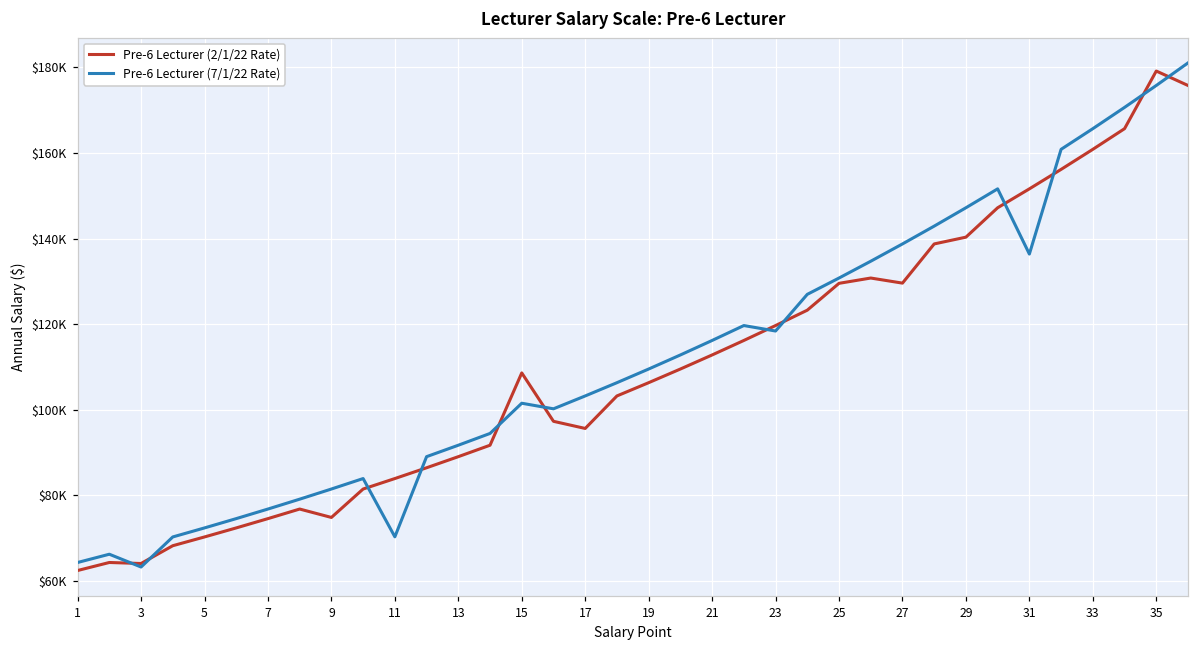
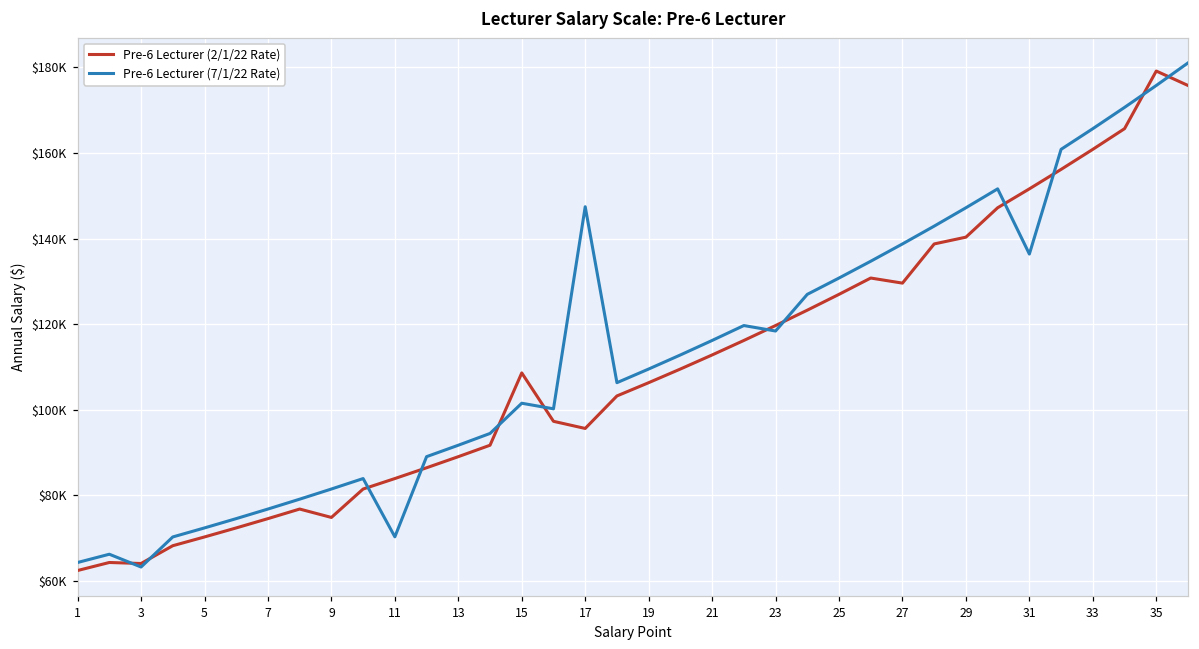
  {
    "Pre-6 Lecturer (2/1/22 Rate)": {
      "1": "$62000",
      "3": "$64000",
      "5": "$70000",
      "7": "$75000",
      "9": "$75000",
      "11": "$84000",
      "13": "$89000",
      "15": "$109000",
      "17": "$96000",
      "19": "$106000",
      "21": "$113000",
      "23": "$120000",
-     "25": "$130000",
+     "25": "$127000",
      "27": "$130000",
      "29": "$140000",
      "31": "$152000",
      "33": "$161000",
      "35": "$179000"
    },
    "Pre-6 Lecturer (7/1/22 Rate)": {
      "1": "$64000",
      "3": "$63000",
      "5": "$72000",
      "7": "$77000",
      "9": "$81000",
      "11": "$70000",
      "13": "$92000",
      "15": "$102000",
-     "17": "$103000",
+     "17": "$147000",
      "19": "$110000",
      "21": "$116000",
      "23": "$118000",
      "25": "$131000",
      "27": "$139000",
      "29": "$147000",
      "31": "$136000",
      "33": "$166000",
      "35": "$176000"
    }
  }
